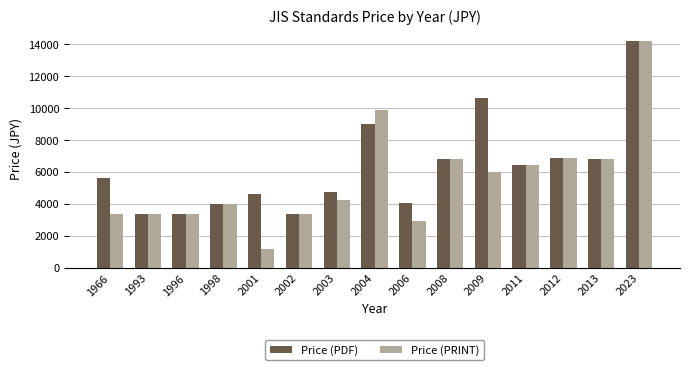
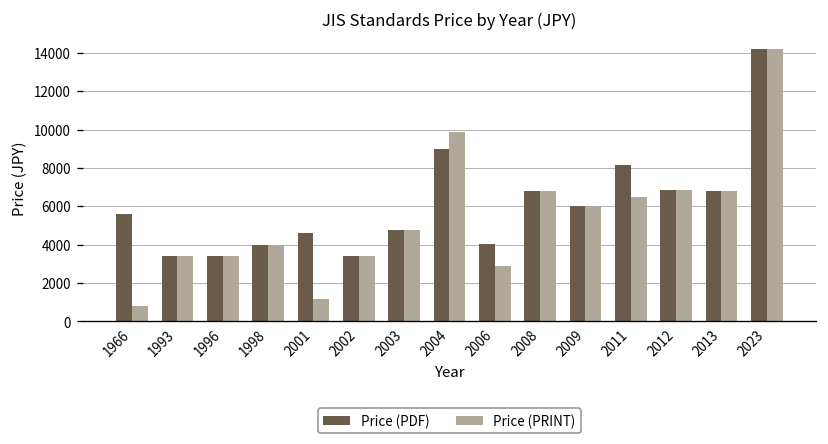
  {
    "Price (PDF)": {
      "1966": 5600,
      "1993": 3400,
      "1996": 3400,
      "1998": 4000,
      "2001": 4600,
      "2002": 3400,
      "2003": 4800,
      "2004": 9000,
      "2006": 4100,
      "2008": 6800,
-     "2009": 10600,
-     "2011": 6500,
+     "2009": 6000,
+     "2011": 8200,
      "2012": 6900,
      "2013": 6800,
      "2023": 14200
    },
    "Price (PRINT)": {
-     "1966": 3400,
+     "1966": 800,
      "1993": 3400,
      "1996": 3400,
      "1998": 4000,
      "2001": 1200,
      "2002": 3400,
-     "2003": 4200,
+     "2003": 4800,
      "2004": 9900,
      "2006": 2900,
      "2008": 6800,
      "2009": 6000,
      "2011": 6500,
      "2012": 6900,
      "2013": 6800,
      "2023": 14200
    }
  }
